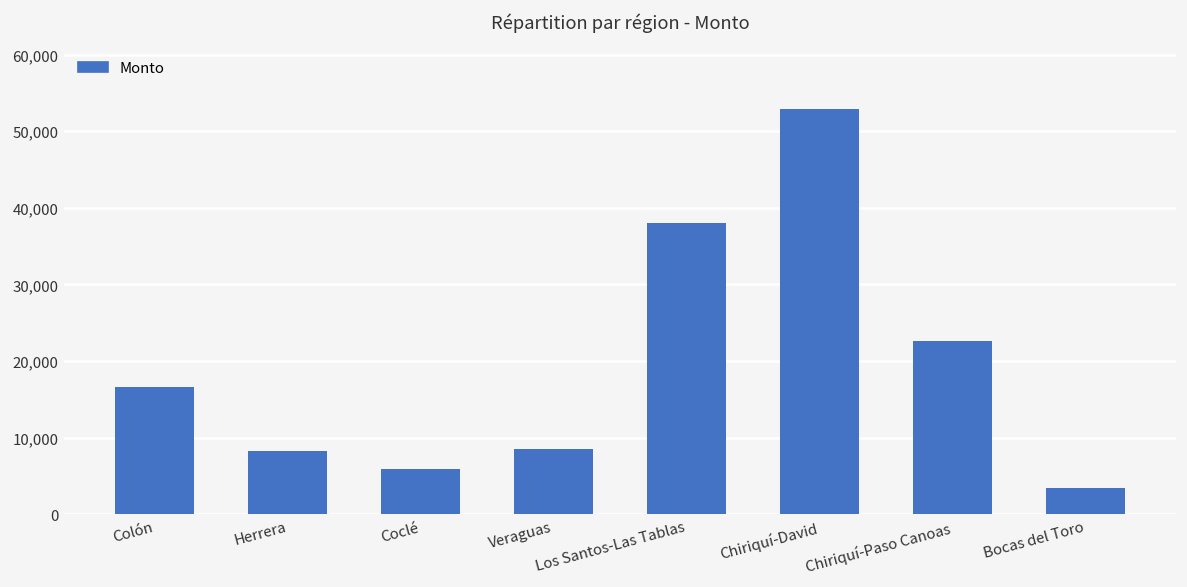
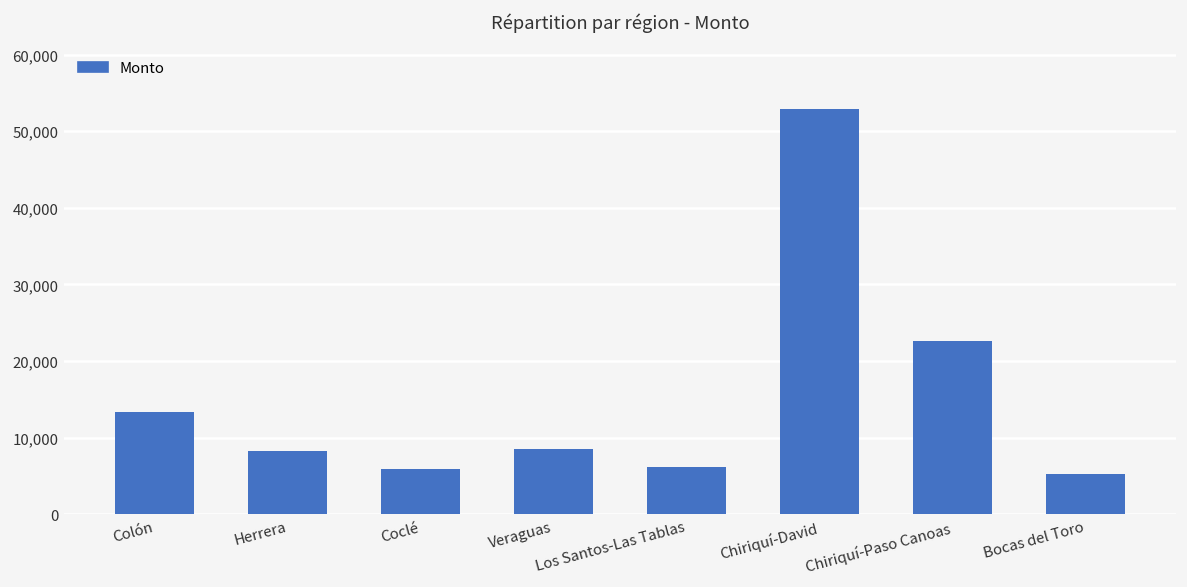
  {
-   "Colón": "17,000",
+   "Colón": "13,000",
    "Herrera": "8,000",
    "Coclé": "6,000",
    "Veraguas": "8,000",
-   "Los Santos-Las Tablas": "38,000",
+   "Los Santos-Las Tablas": "6,000",
    "Chiriquí-David": "53,000",
    "Chiriquí-Paso Canoas": "23,000",
-   "Bocas del Toro": "3,000"
+   "Bocas del Toro": "5,000"
  }
